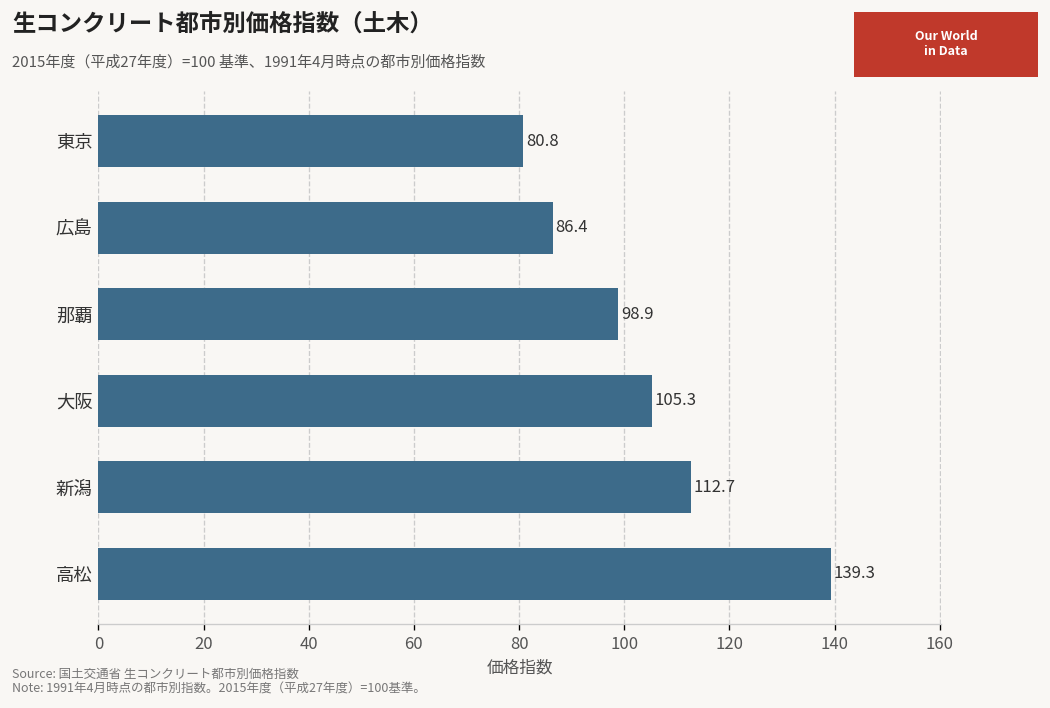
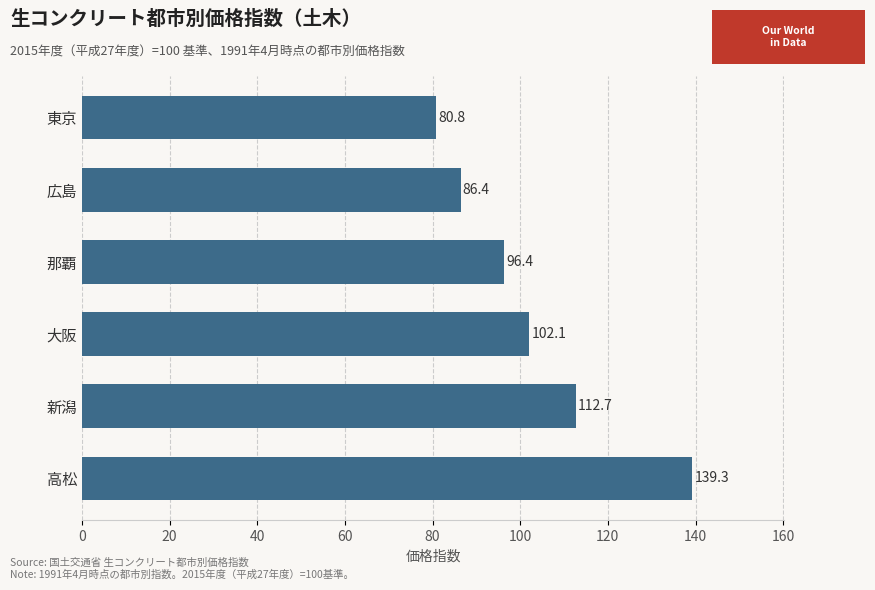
  {
    "東京": 80.8,
    "広島": 86.4,
-   "那覇": 98.9,
-   "大阪": 105.3,
+   "那覇": 96.4,
+   "大阪": 102.1,
    "新潟": 112.7,
    "高松": 139.3
  }
